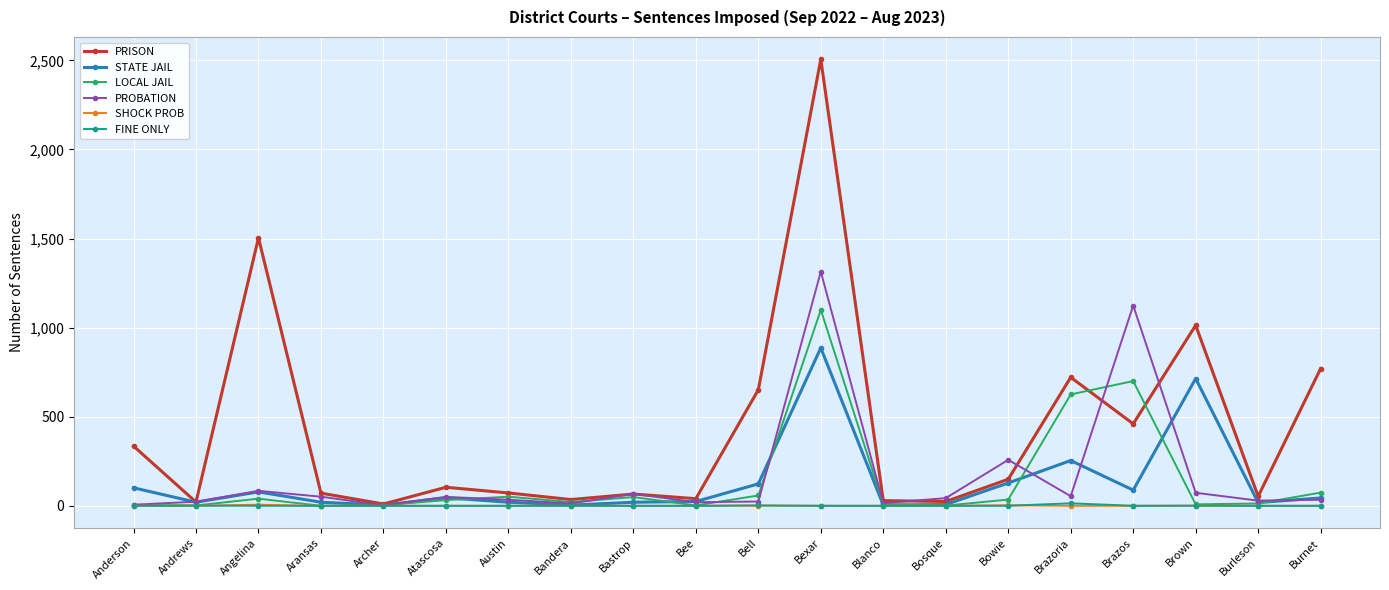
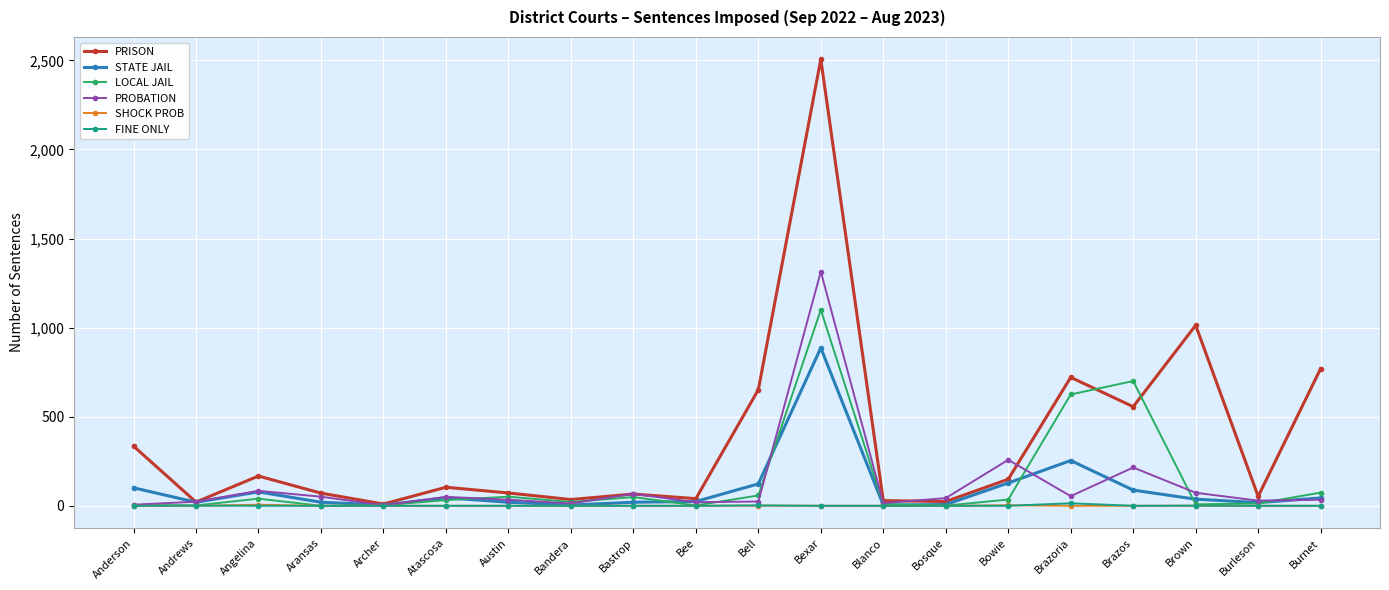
  {
    "PRISON": {
      "Anderson": "340",
-     "Angelina": "1,500",
+     "Angelina": "170",
      "Aransas": "70",
      "Atascosa": "100",
      "Austin": "70",
      "Bee": "40",
      "Bell": "650",
      "Bexar": "2,510",
      "Bosque": "20",
      "Bowie": "150",
      "Brazoria": "720",
-     "Brazos": "460",
+     "Brazos": "560",
      "Brown": "1,010",
      "Burleson": "50",
      "Burnet": "770"
    },
    "STATE JAIL": {
      "Anderson": "100",
      "Aransas": "20",
      "Bastrop": "20",
      "Bell": "120",
      "Bexar": "890",
      "Bowie": "130",
      "Brazoria": "250",
      "Brazos": "90",
-     "Brown": "710"
+     "Brown": "40"
    },
    "PROBATION": {
      "Aransas": "50",
      "Bell": "20",
      "Bexar": "1,310",
      "Bosque": "40",
      "Bowie": "260",
      "Brazoria": "50",
-     "Brazos": "1,120",
+     "Brazos": "220",
      "Brown": "70"
    }
  }
